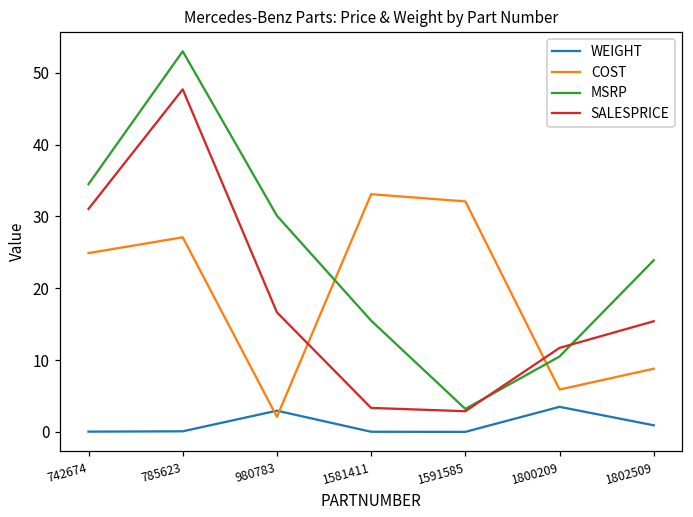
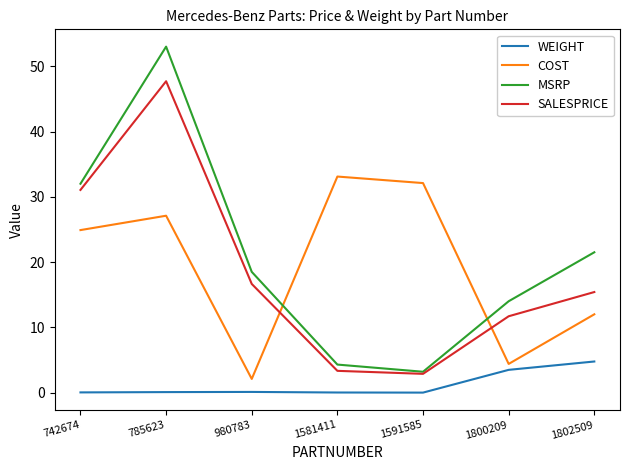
  {
    "WEIGHT": {
      "742674": 0,
      "785623": 0,
-     "980783": 3,
+     "980783": 0,
      "1581411": 0,
      "1591585": 0,
      "1800209": 3,
-     "1802509": 1
+     "1802509": 5
    },
    "COST": {
      "742674": 25,
      "785623": 27,
      "980783": 2,
      "1581411": 33,
      "1591585": 32,
-     "1800209": 6,
-     "1802509": 9
+     "1800209": 4,
+     "1802509": 12
    },
    "MSRP": {
-     "742674": 35,
+     "742674": 32,
      "785623": 53,
-     "980783": 30,
-     "1581411": 16,
-     "1800209": 11,
-     "1802509": 24
+     "980783": 19,
+     "1581411": 4,
+     "1800209": 14,
+     "1802509": 22
    },
    "SALESPRICE": {
      "742674": 31,
      "785623": 48,
      "980783": 17,
      "1581411": 3,
      "1800209": 12,
      "1802509": 15
    }
  }
